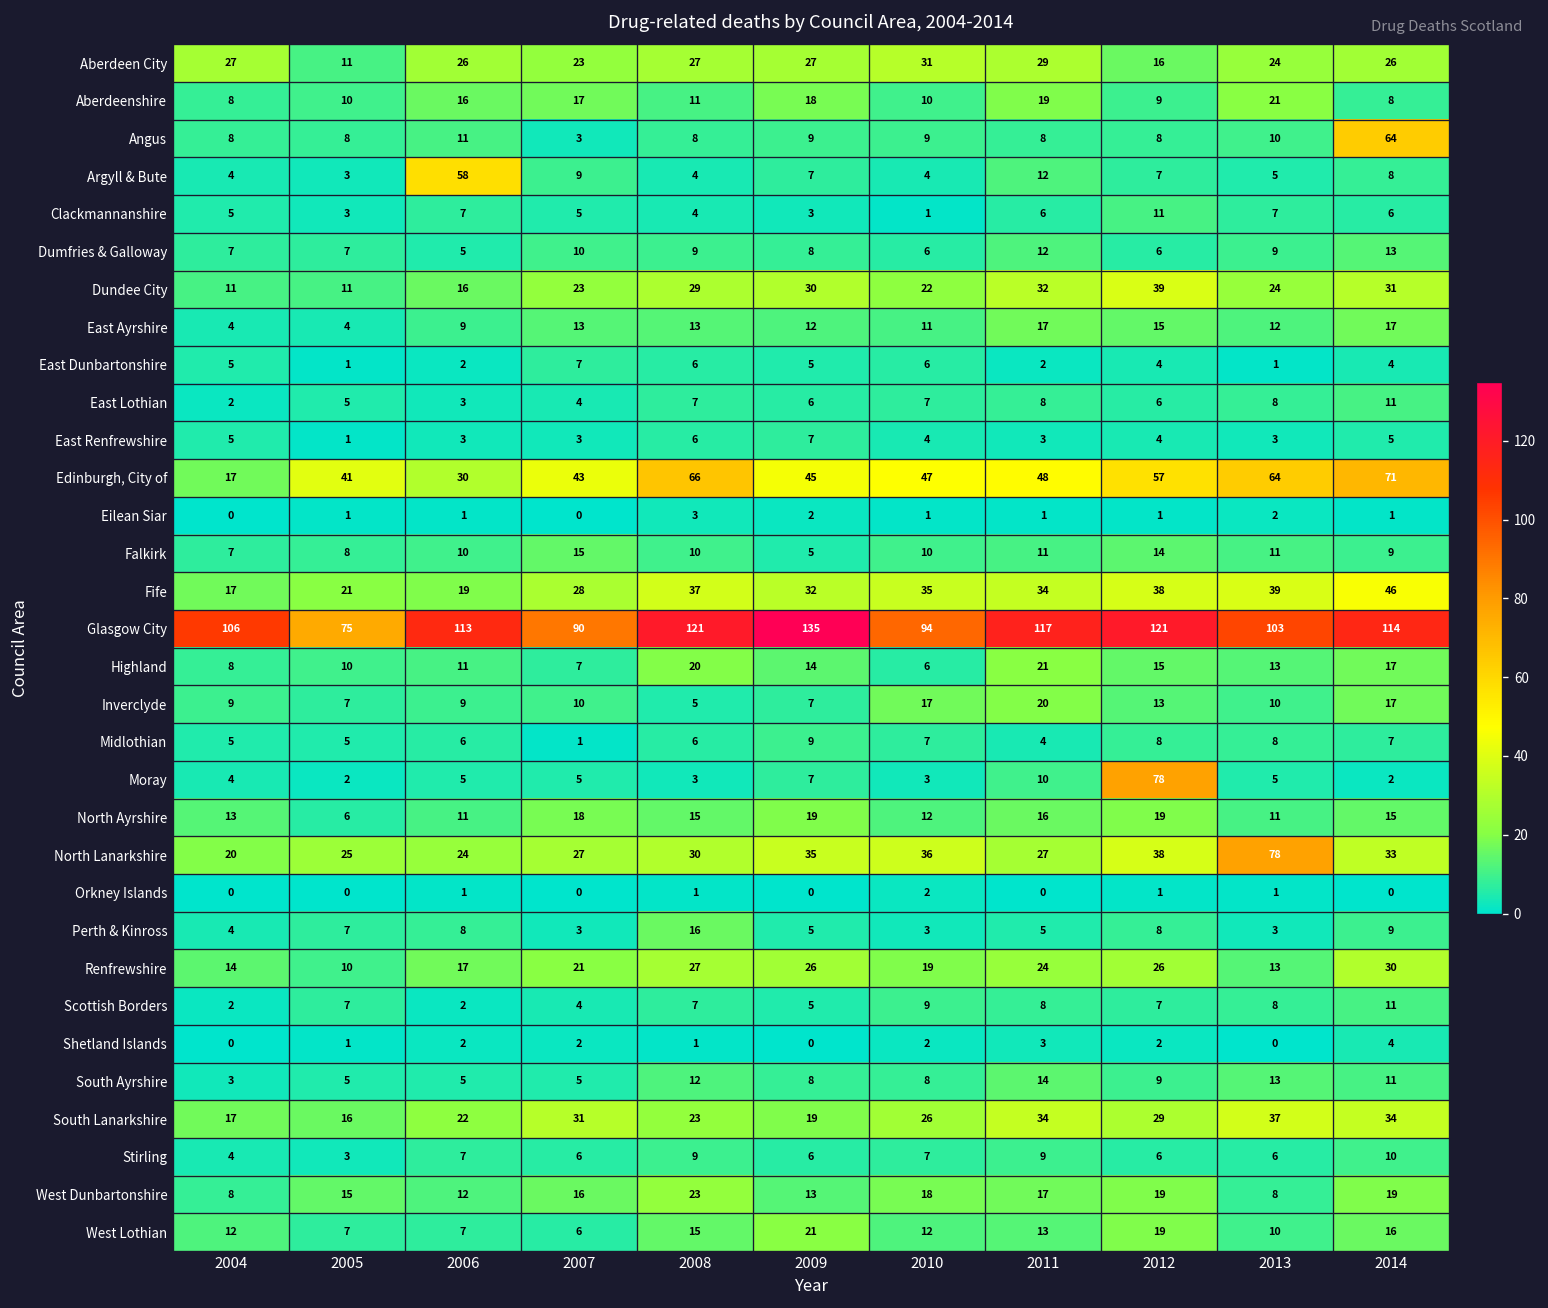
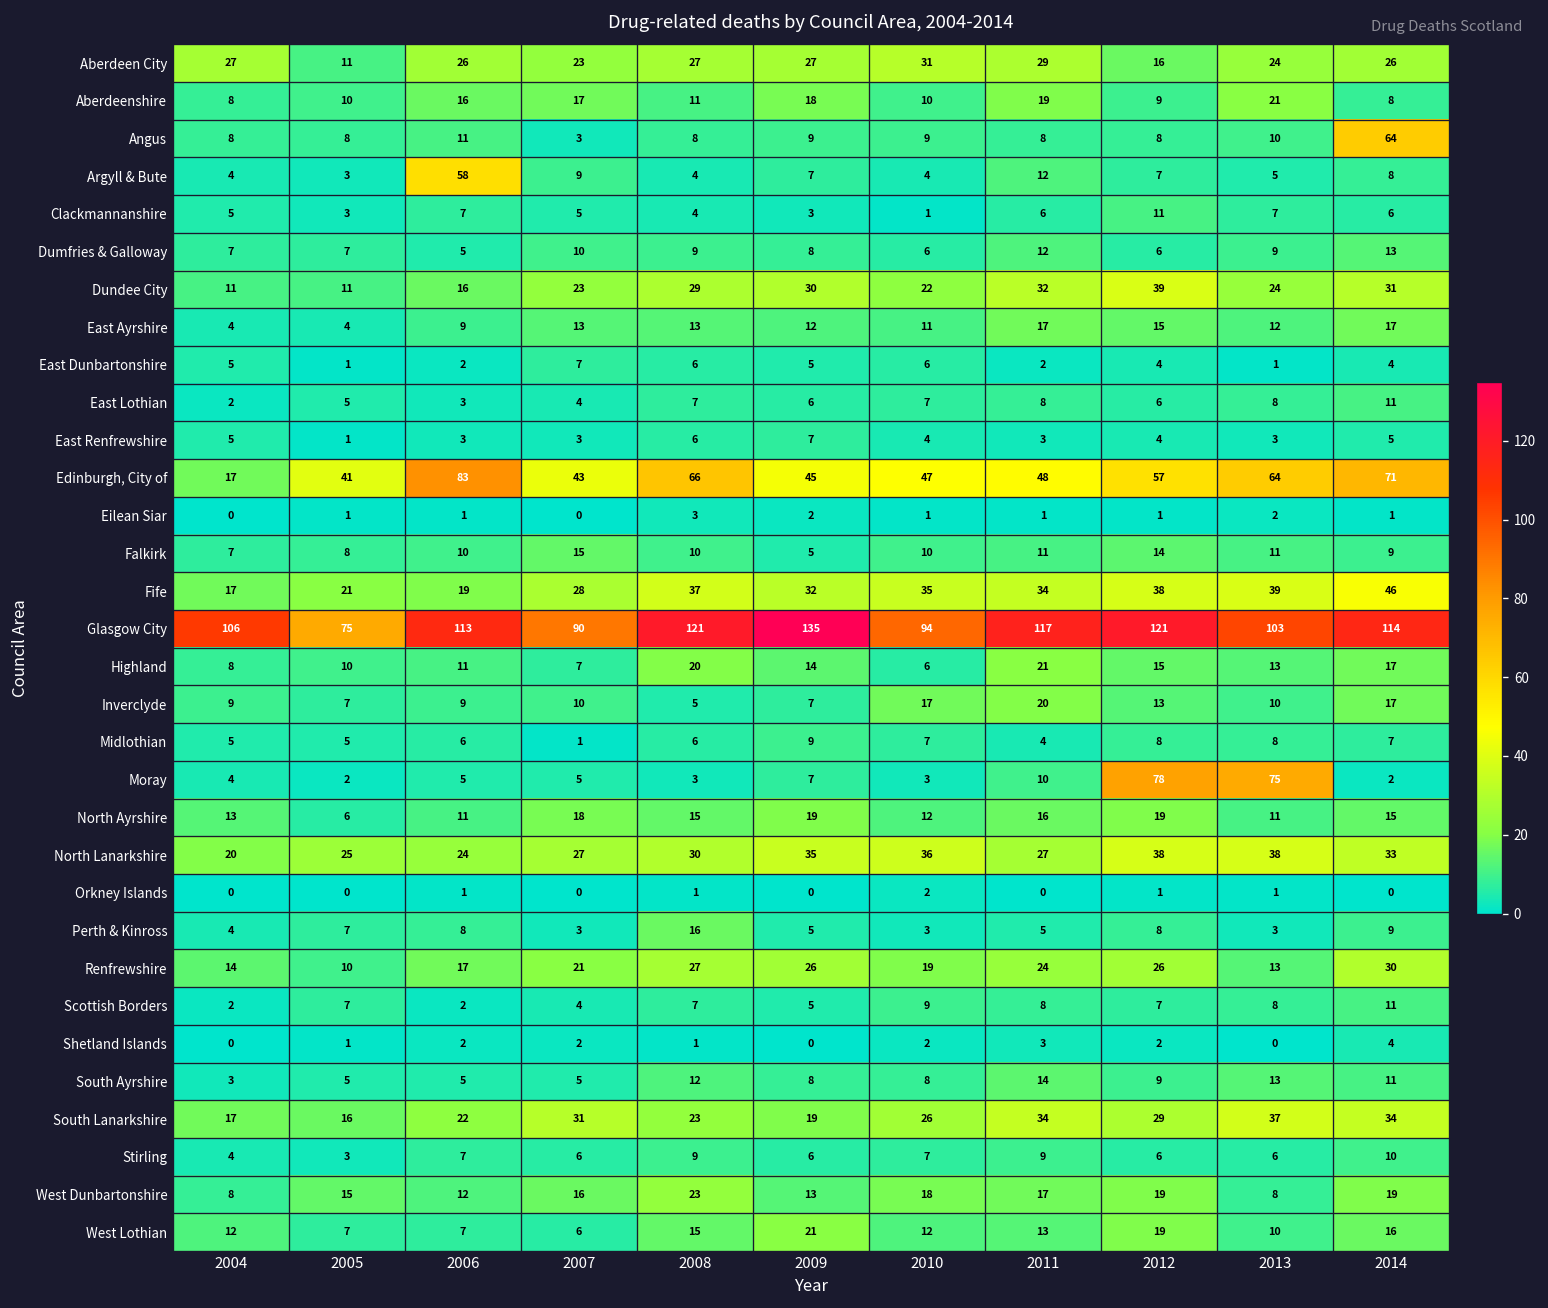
  {
    "Edinburgh, City of": {
      "2004": 17,
      "2005": 41,
-     "2006": 30,
+     "2006": 83,
      "2007": 43,
      "2008": 66,
      "2009": 45,
      "2010": 47,
      "2011": 48,
      "2012": 57,
      "2013": 64,
      "2014": 71
    },
    "Moray": {
      "2004": 4,
      "2005": 2,
      "2006": 5,
      "2007": 5,
      "2008": 3,
      "2009": 7,
      "2010": 3,
      "2011": 10,
      "2012": 78,
-     "2013": 5,
+     "2013": 75,
      "2014": 2
    },
    "North Lanarkshire": {
      "2004": 20,
      "2005": 25,
      "2006": 24,
      "2007": 27,
      "2008": 30,
      "2009": 35,
      "2010": 36,
      "2011": 27,
      "2012": 38,
-     "2013": 78,
+     "2013": 38,
      "2014": 33
    }
  }
